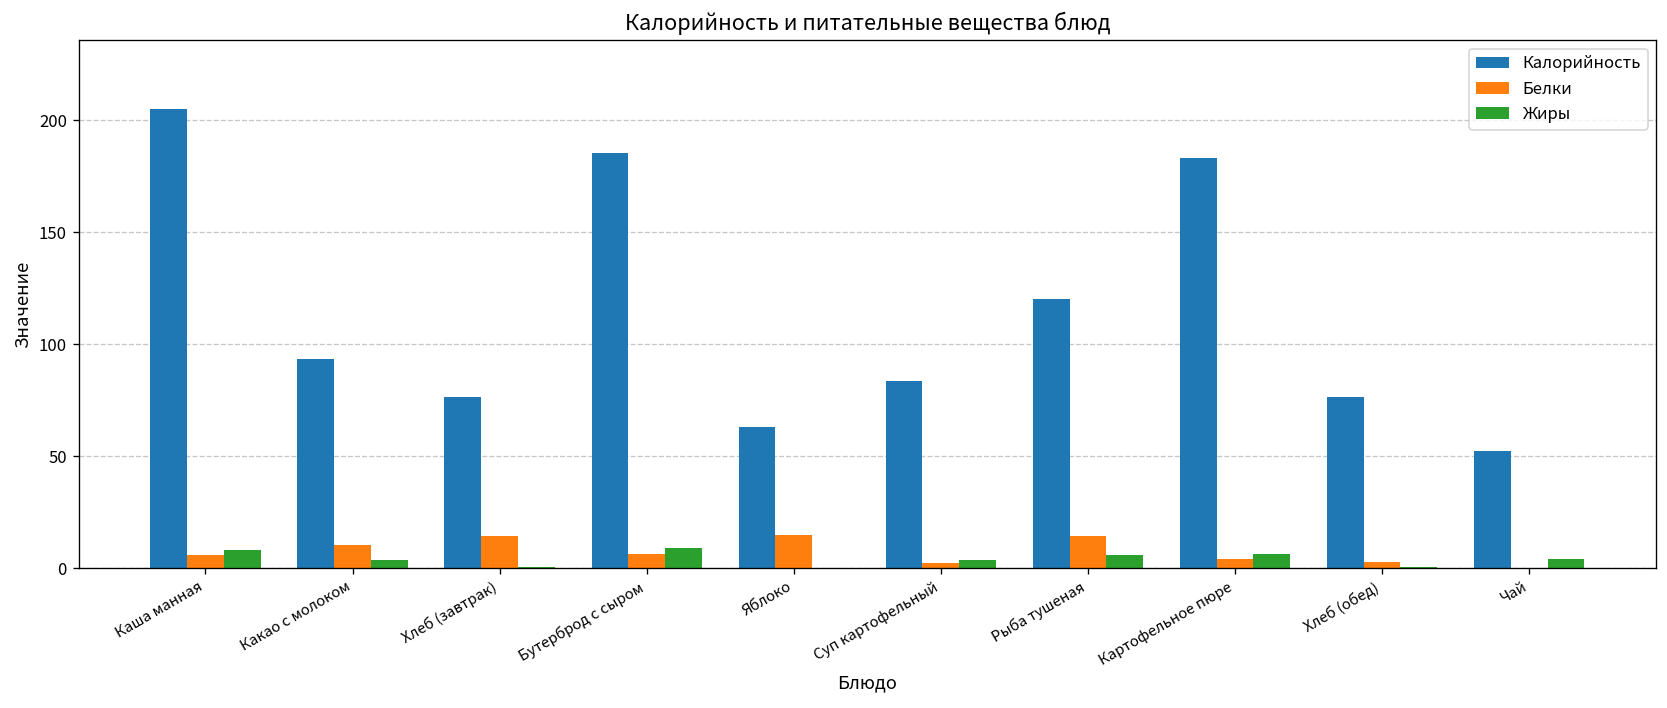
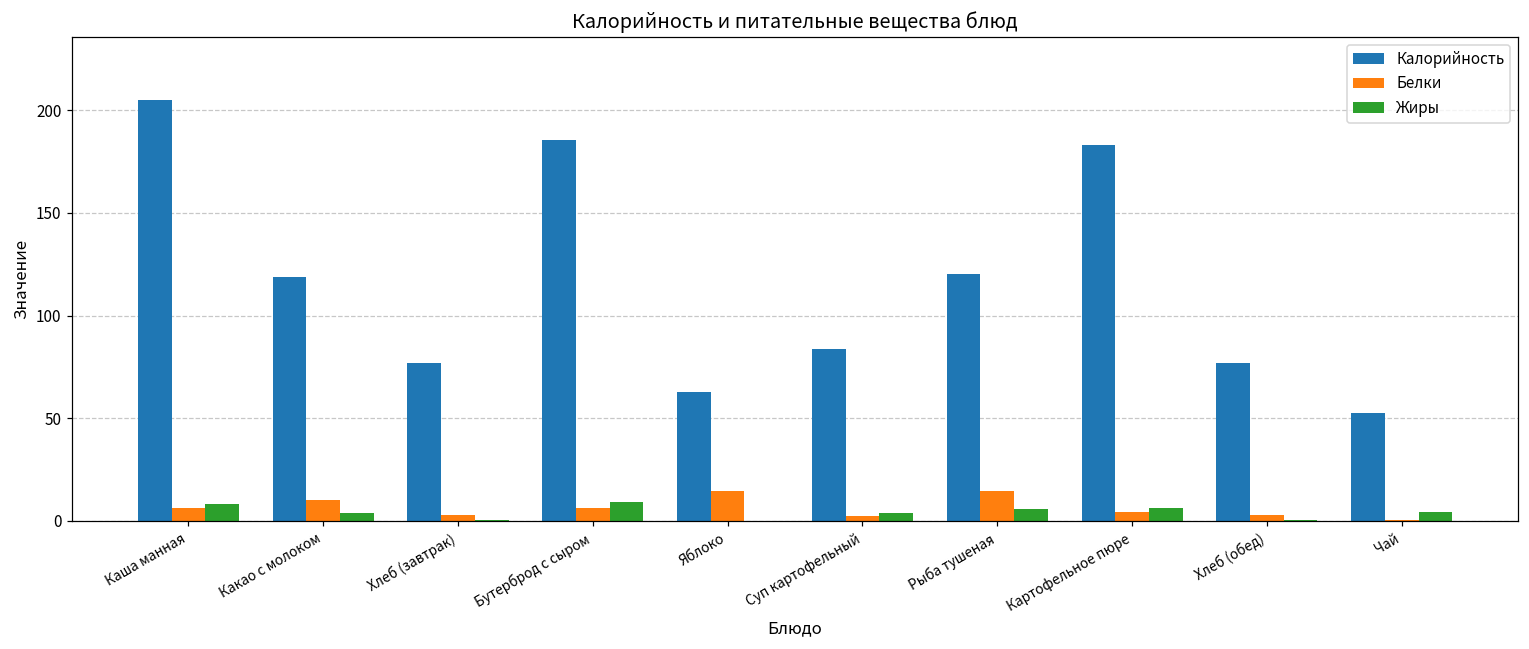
  {
    "Калорийность": {
      "Каша манная": 205,
-     "Какао с молоком": 94,
+     "Какао с молоком": 119,
      "Хлеб (завтрак)": 77,
      "Бутерброд с сыром": 185,
      "Яблоко": 63,
      "Суп картофельный": 84,
      "Рыба тушеная": 120,
      "Картофельное пюре": 183,
      "Хлеб (обед)": 77,
      "Чай": 53
    },
    "Белки": {
      "Каша манная": 6,
      "Какао с молоком": 10,
-     "Хлеб (завтрак)": 14,
+     "Хлеб (завтрак)": 3,
      "Бутерброд с сыром": 6,
      "Яблоко": 15,
      "Суп картофельный": 2,
      "Рыба тушеная": 14,
      "Картофельное пюре": 4,
      "Хлеб (обед)": 3
    },
    "Жиры": {
      "Каша манная": 8,
      "Какао с молоком": 4,
      "Бутерброд с сыром": 9,
      "Яблоко": 0,
      "Суп картофельный": 4,
      "Рыба тушеная": 6,
      "Картофельное пюре": 6,
      "Чай": 4
    }
  }
